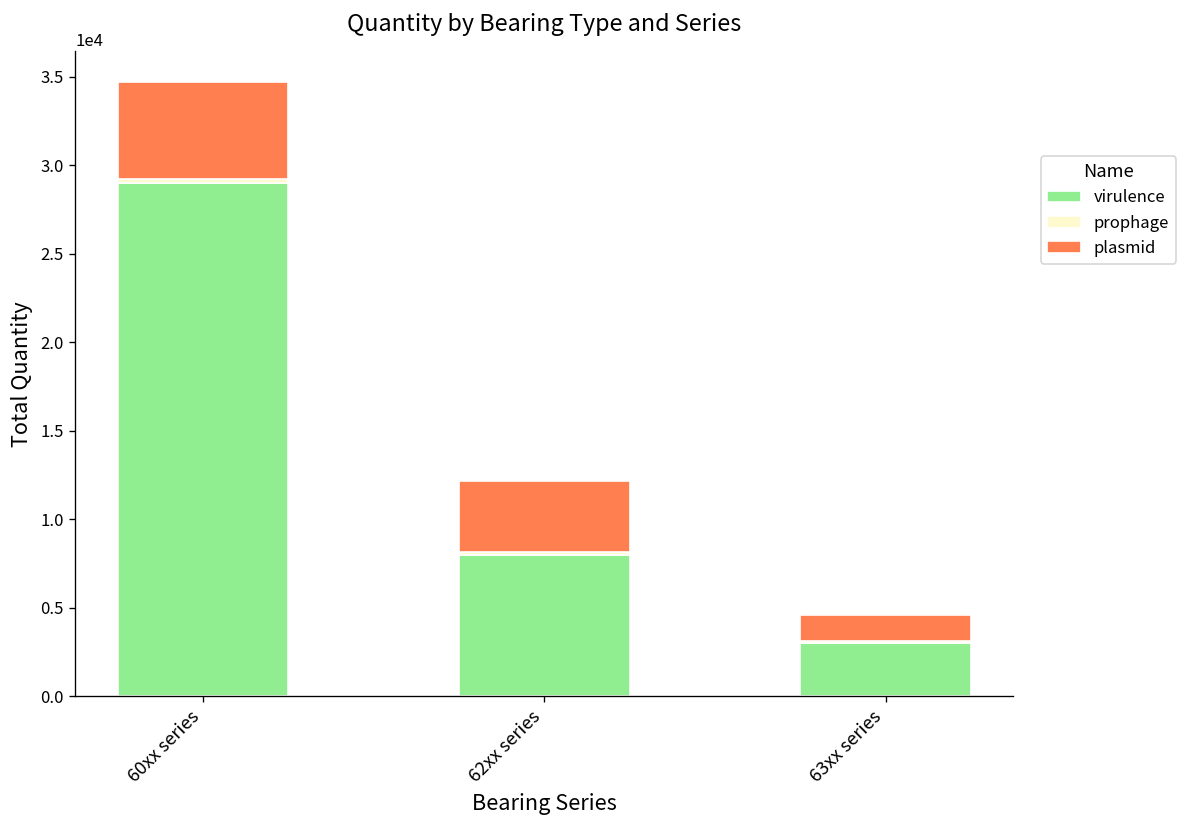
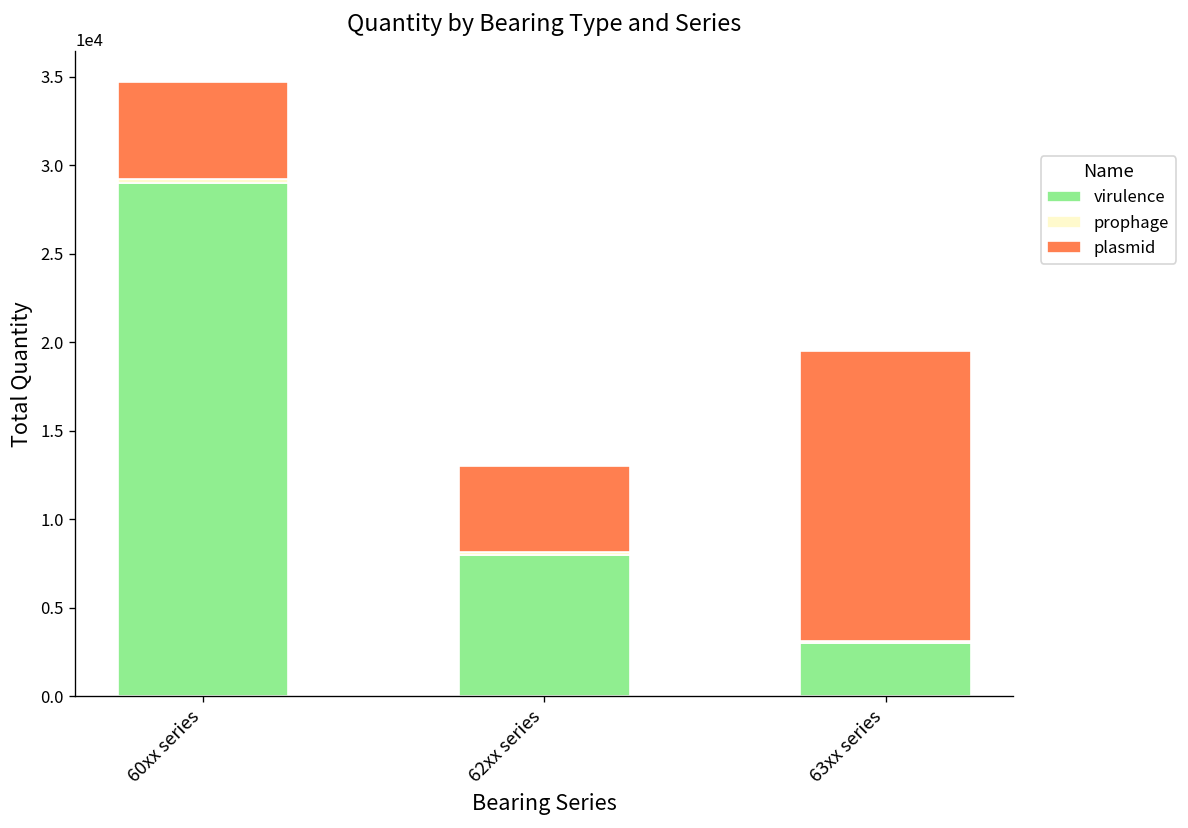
  {
    "virulence": {
      "60xx series": 29000,
      "62xx series": 8000,
      "63xx series": 3000
    },
    "prophage": {
      "60xx series": 200
    },
    "plasmid": {
      "60xx series": 5500,
-     "62xx series": 4000,
-     "63xx series": 1500
+     "62xx series": 4900,
+     "63xx series": 16400
    }
  }
